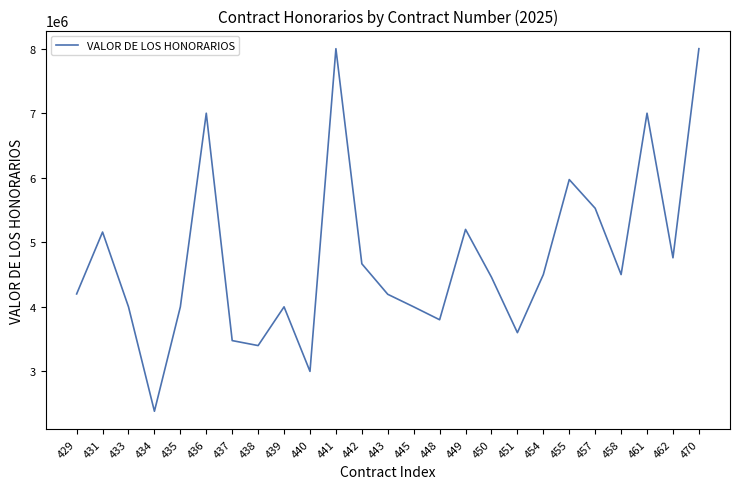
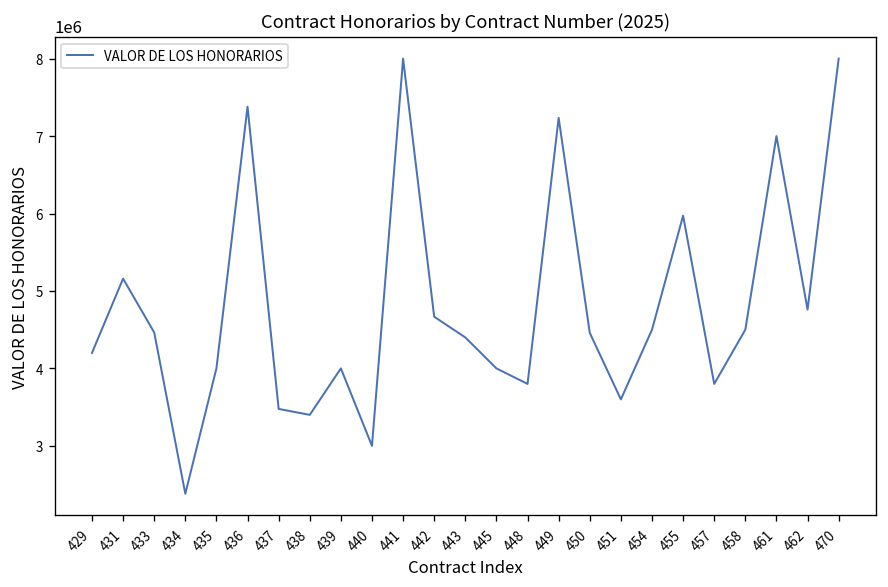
  {
    "429": 4200000,
    "431": 5200000,
-   "433": 4000000,
+   "433": 4500000,
    "434": 2400000,
    "435": 4000000,
-   "436": 7000000,
+   "436": 7400000,
    "437": 3500000,
    "438": 3400000,
    "439": 4000000,
    "440": 3000000,
    "441": 8000000,
    "442": 4700000,
-   "443": 4200000,
+   "443": 4400000,
    "445": 4000000,
    "448": 3800000,
-   "449": 5200000,
+   "449": 7200000,
    "450": 4500000,
    "451": 3600000,
    "454": 4500000,
    "455": 6000000,
-   "457": 5500000,
+   "457": 3800000,
    "458": 4500000,
    "461": 7000000,
    "462": 4800000,
    "470": 8000000
  }
